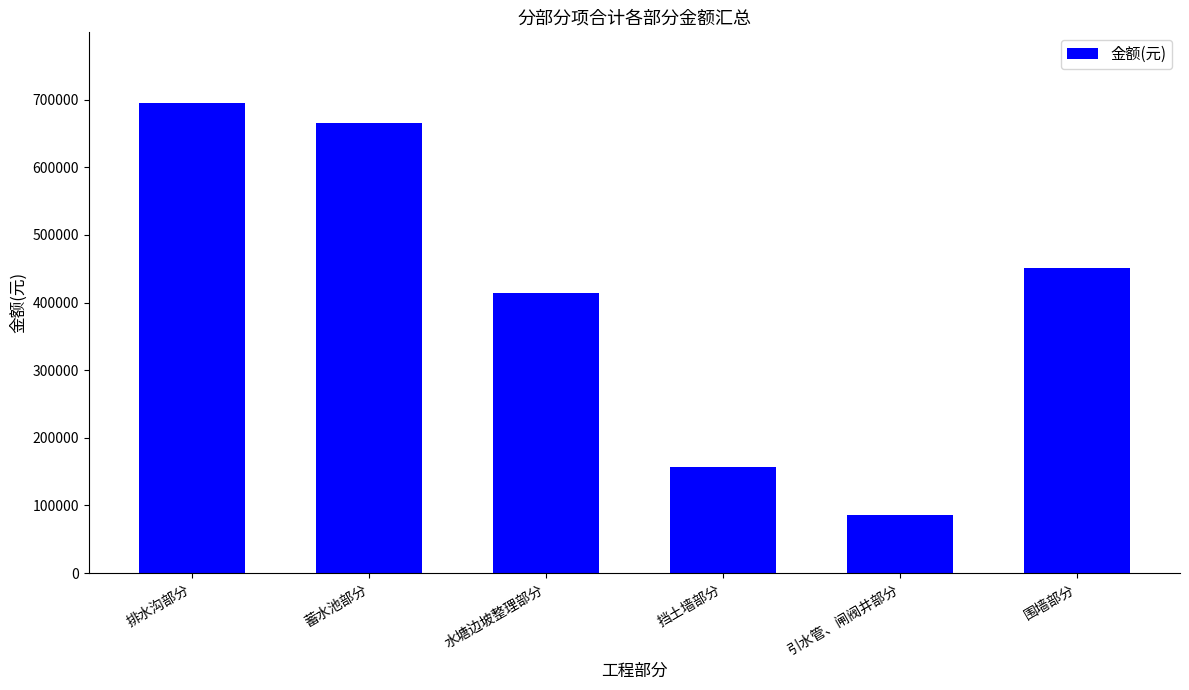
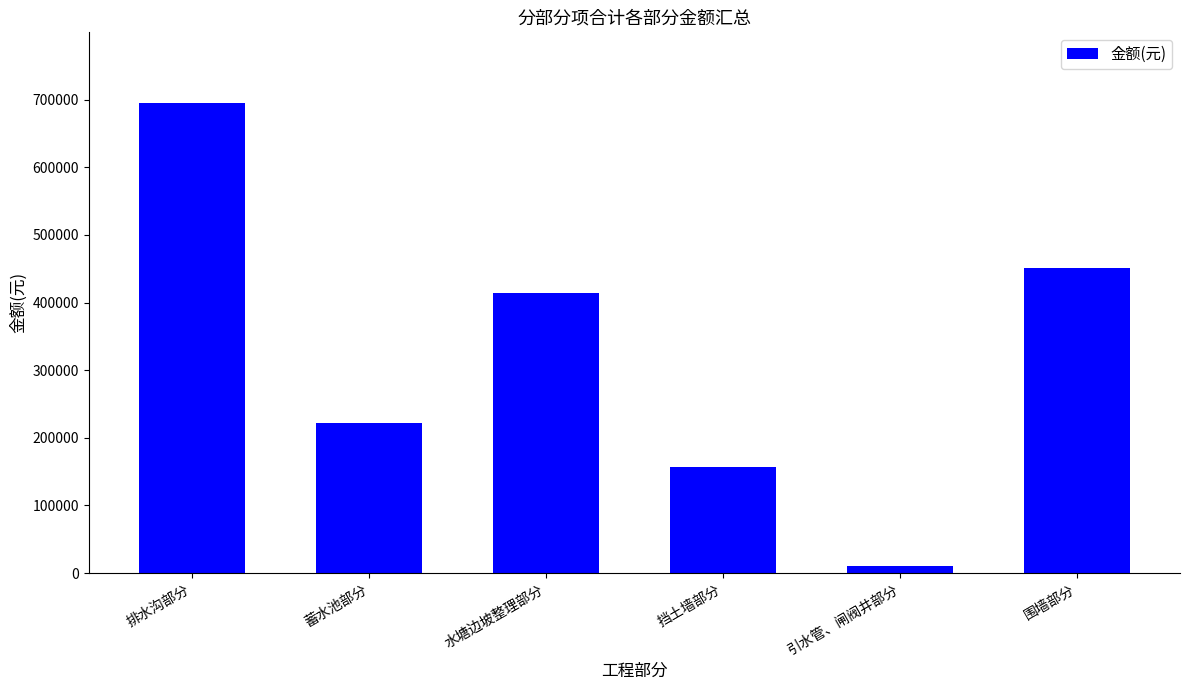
  {
    "排水沟部分": 700000,
-   "蓄水池部分": 670000,
+   "蓄水池部分": 220000,
    "水塘边坡整理部分": 410000,
    "挡土墙部分": 160000,
-   "引水管、闸阀井部分": 90000,
+   "引水管、闸阀井部分": 10000,
    "围墙部分": 450000
  }
